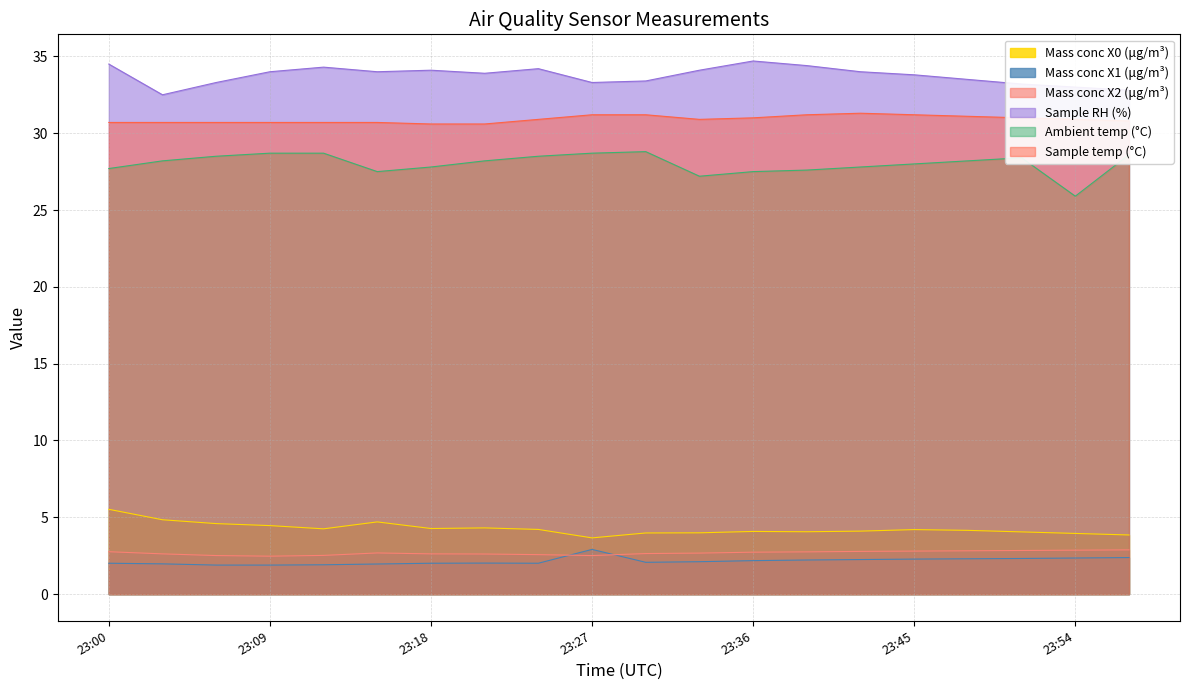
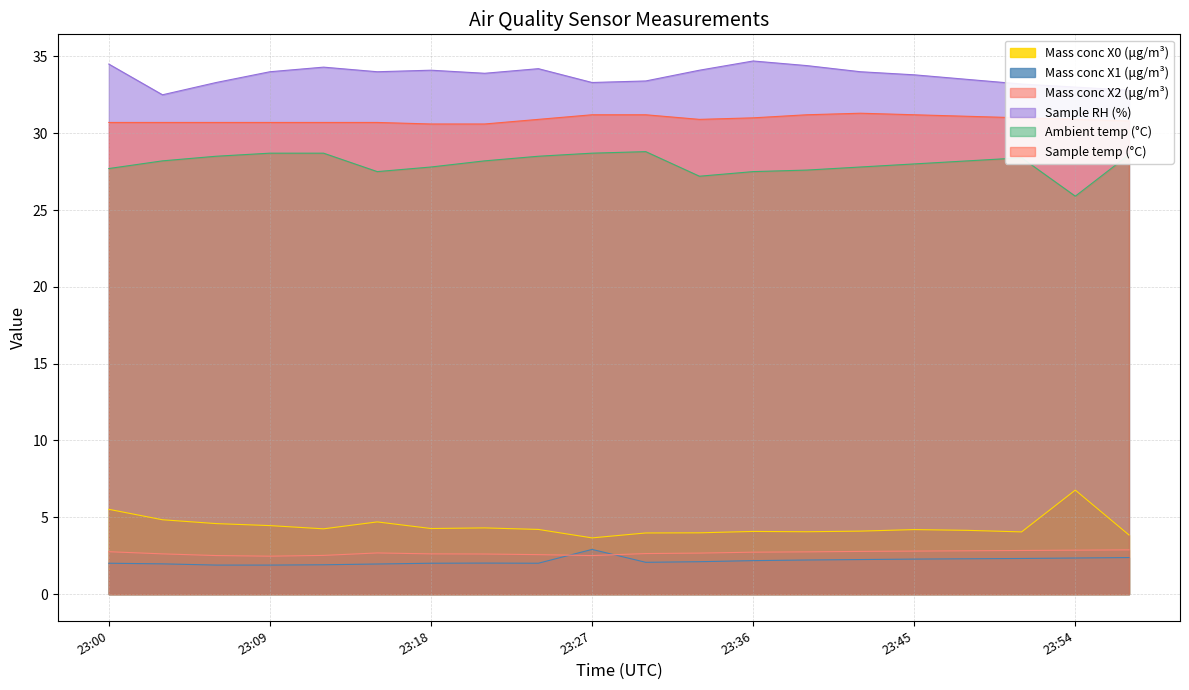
  {
    "Mass conc X0 (μg/m³)": {
      "23:00": 5.5,
      "23:09": 4.5,
      "23:18": 4.3,
      "23:27": 3.7,
      "23:36": 4.1,
      "23:45": 4.2,
-     "23:54": 4.0
+     "23:54": 6.8
    },
    "Mass conc X1 (μg/m³)": {
      "23:00": 2.0,
      "23:09": 1.9,
      "23:18": 2.0,
      "23:27": 2.9,
      "23:36": 2.2,
      "23:45": 2.3,
      "23:54": 2.4
    },
    "Sample RH (%)": {
      "23:00": 34.5,
      "23:09": 34.0,
      "23:18": 34.1,
      "23:27": 33.3,
      "23:36": 34.7,
      "23:45": 33.8
    },
    "Ambient temp (°C)": {
      "23:00": 27.7,
      "23:09": 28.7,
      "23:18": 27.8,
      "23:27": 28.7,
      "23:36": 27.5,
      "23:45": 28.0,
      "23:54": 25.9
    }
  }
